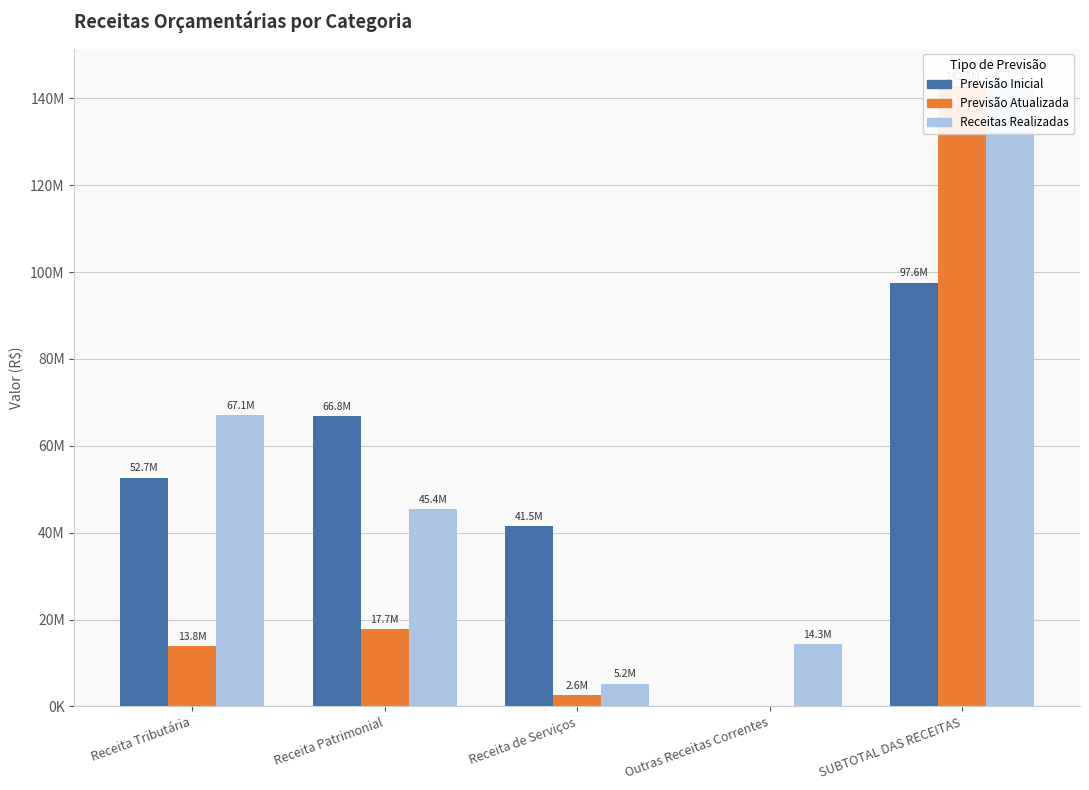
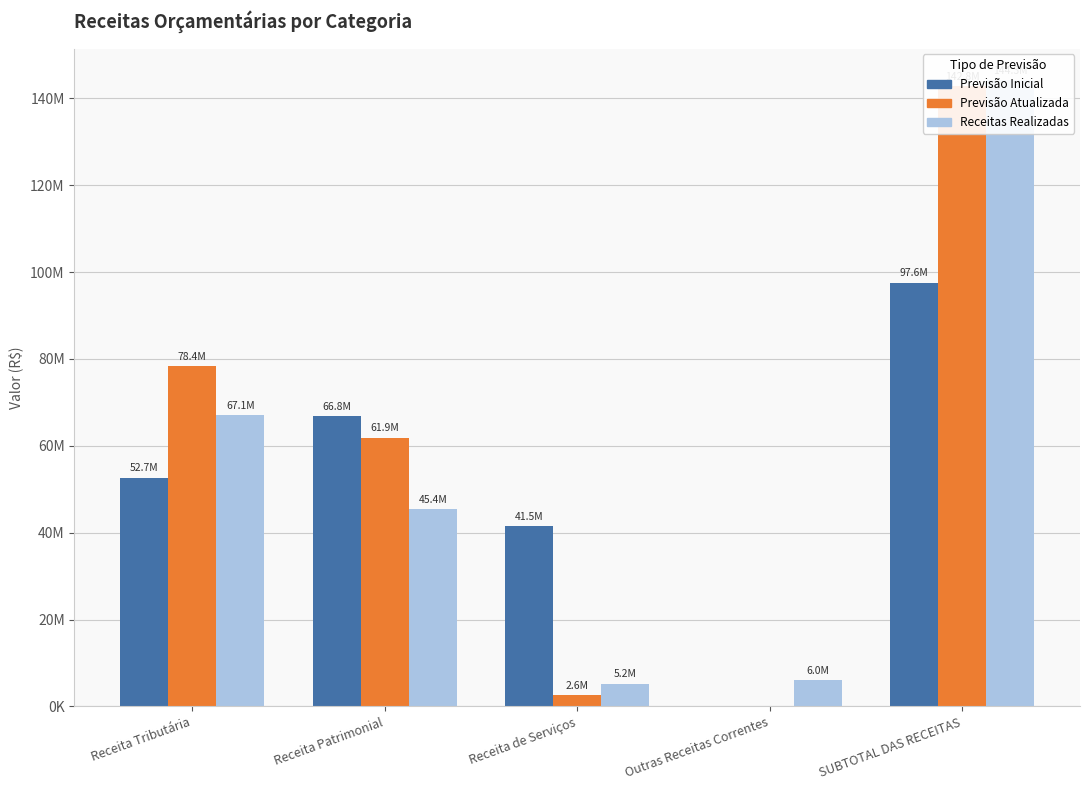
  {
    "Previsão Inicial": {
      "Receita Tributária": "52.7M",
      "Receita Patrimonial": "66.8M",
      "Receita de Serviços": "41.5M",
      "SUBTOTAL DAS RECEITAS": "97.6M"
    },
    "Previsão Atualizada": {
-     "Receita Tributária": "13.8M",
-     "Receita Patrimonial": "17.7M",
+     "Receita Tributária": "78.4M",
+     "Receita Patrimonial": "61.9M",
      "Receita de Serviços": "2.6M"
    },
    "Receitas Realizadas": {
      "Receita Tributária": "67.1M",
      "Receita Patrimonial": "45.4M",
      "Receita de Serviços": "5.2M",
-     "Outras Receitas Correntes": "14.3M"
+     "Outras Receitas Correntes": "6.0M"
    }
  }
